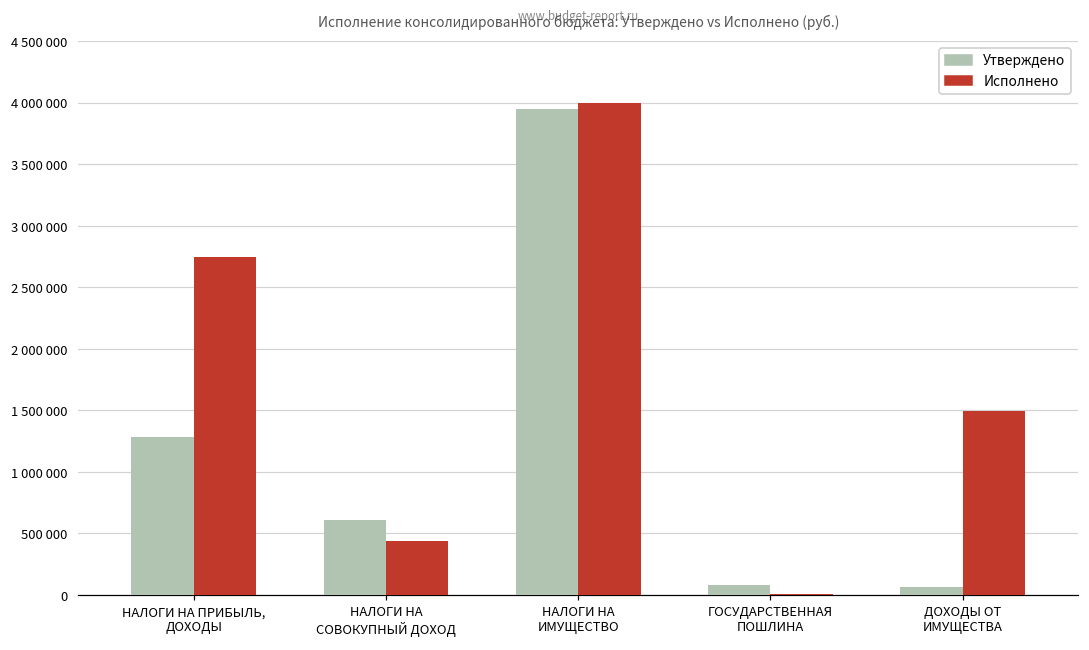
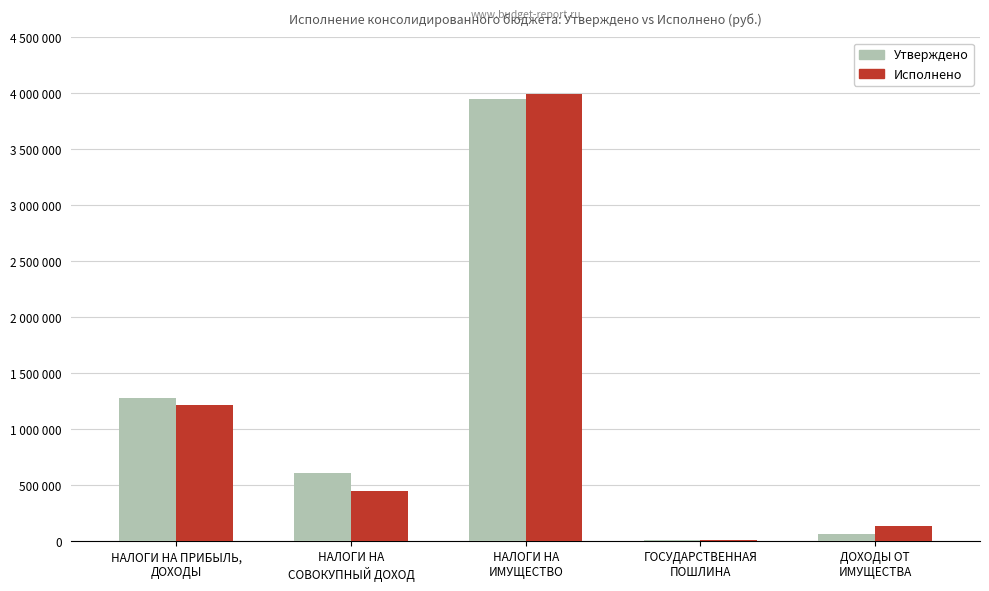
  {
    "Утверждено": {
      "НАЛОГИ НА ПРИБЫЛЬ, ДОХОДЫ": 1280000,
      "НАЛОГИ НА СОВОКУПНЫЙ ДОХОД": 610000,
      "НАЛОГИ НА ИМУЩЕСТВО": 3950000,
-     "ГОСУДАРСТВЕННАЯ ПОШЛИНА": 80000,
+     "ГОСУДАРСТВЕННАЯ ПОШЛИНА": 10000,
      "ДОХОДЫ ОТ ИМУЩЕСТВА": 60000
    },
    "Исполнено": {
-     "НАЛОГИ НА ПРИБЫЛЬ, ДОХОДЫ": 2750000,
+     "НАЛОГИ НА ПРИБЫЛЬ, ДОХОДЫ": 1220000,
      "НАЛОГИ НА СОВОКУПНЫЙ ДОХОД": 440000,
      "НАЛОГИ НА ИМУЩЕСТВО": 3990000,
-     "ДОХОДЫ ОТ ИМУЩЕСТВА": 1490000
+     "ДОХОДЫ ОТ ИМУЩЕСТВА": 130000
    }
  }
